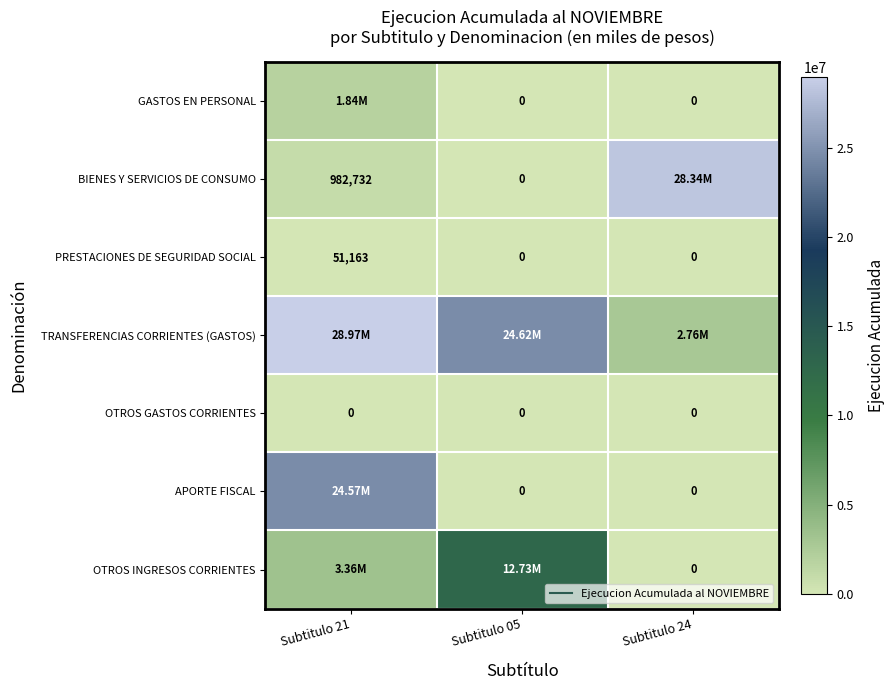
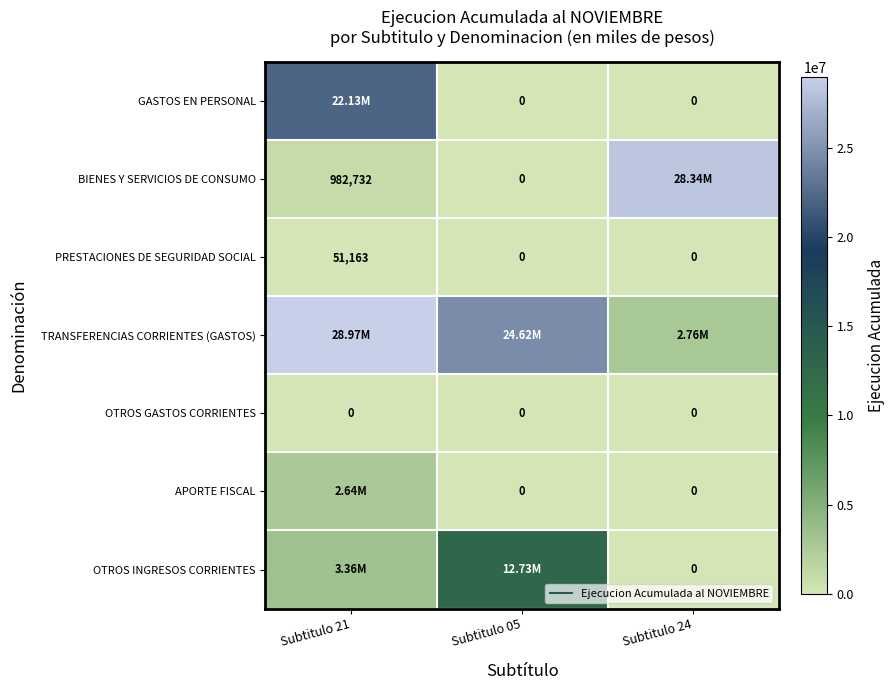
  {
    "GASTOS EN PERSONAL": {
-     "Subtitulo 21": "1.84M",
+     "Subtitulo 21": "22.13M",
      "Subtitulo 05": "0",
      "Subtitulo 24": "0"
    },
    "BIENES Y SERVICIOS DE CONSUMO": {
      "Subtitulo 21": "982,732",
      "Subtitulo 05": "0",
      "Subtitulo 24": "28.34M"
    },
    "PRESTACIONES DE SEGURIDAD SOCIAL": {
      "Subtitulo 21": "51,163",
      "Subtitulo 05": "0",
      "Subtitulo 24": "0"
    },
    "TRANSFERENCIAS CORRIENTES (GASTOS)": {
      "Subtitulo 21": "28.97M",
      "Subtitulo 05": "24.62M",
      "Subtitulo 24": "2.76M"
    },
    "OTROS GASTOS CORRIENTES": {
      "Subtitulo 21": "0",
      "Subtitulo 05": "0",
      "Subtitulo 24": "0"
    },
    "APORTE FISCAL": {
-     "Subtitulo 21": "24.57M",
+     "Subtitulo 21": "2.64M",
      "Subtitulo 05": "0",
      "Subtitulo 24": "0"
    },
    "OTROS INGRESOS CORRIENTES": {
      "Subtitulo 21": "3.36M",
      "Subtitulo 05": "12.73M",
      "Subtitulo 24": "0"
    }
  }
